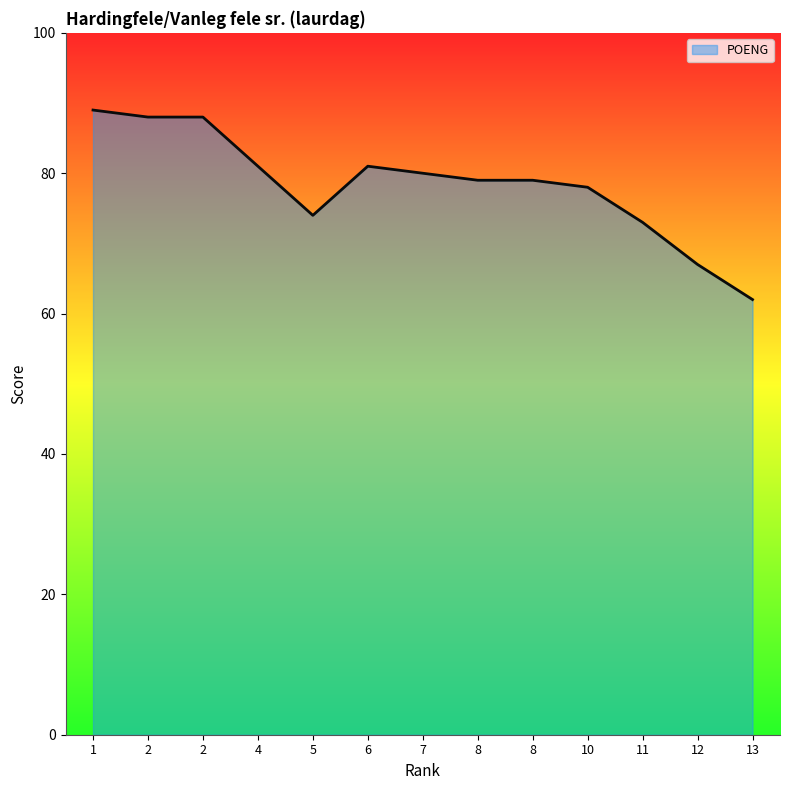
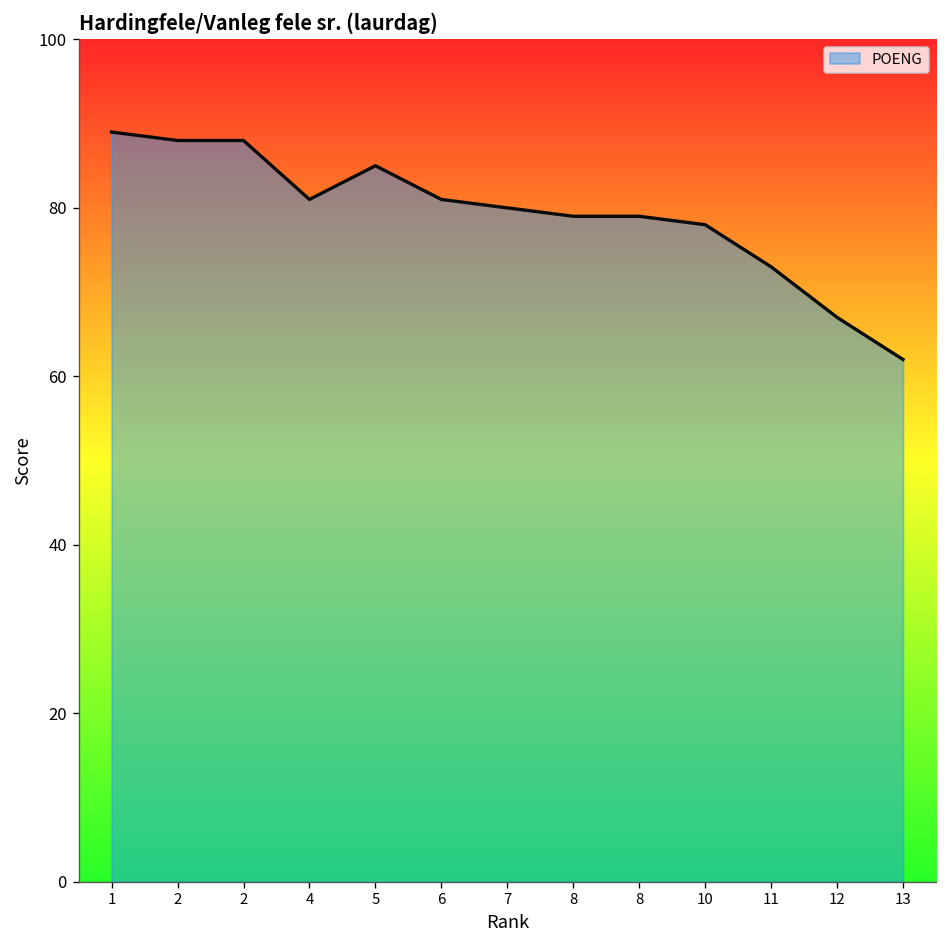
  {
    "1": 89,
    "4": 81,
-   "5": 74,
+   "5": 85,
    "6": 81,
    "7": 80,
    "10": 78,
    "11": 73,
    "12": 67,
    "13": 62
  }
